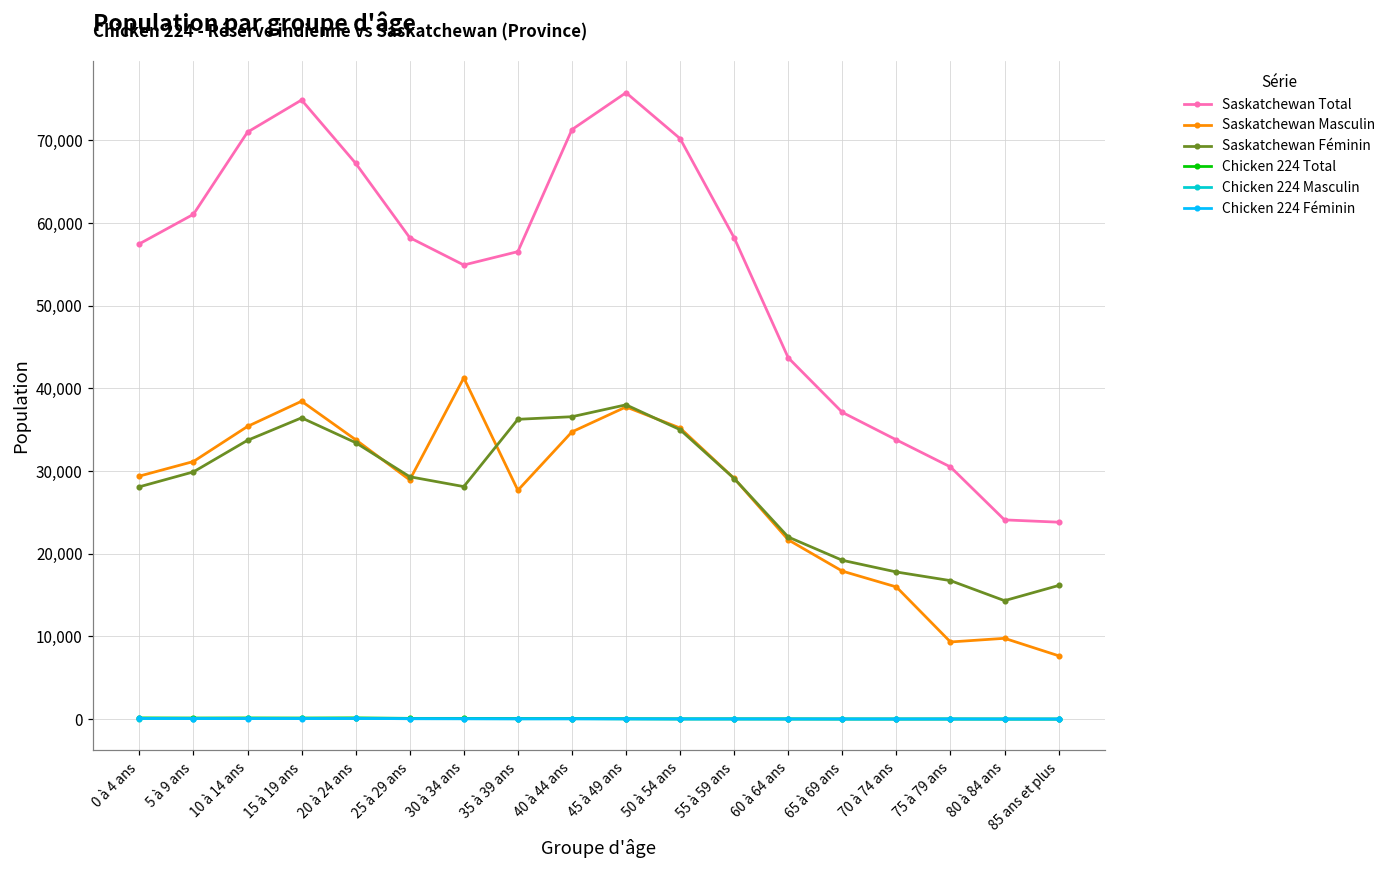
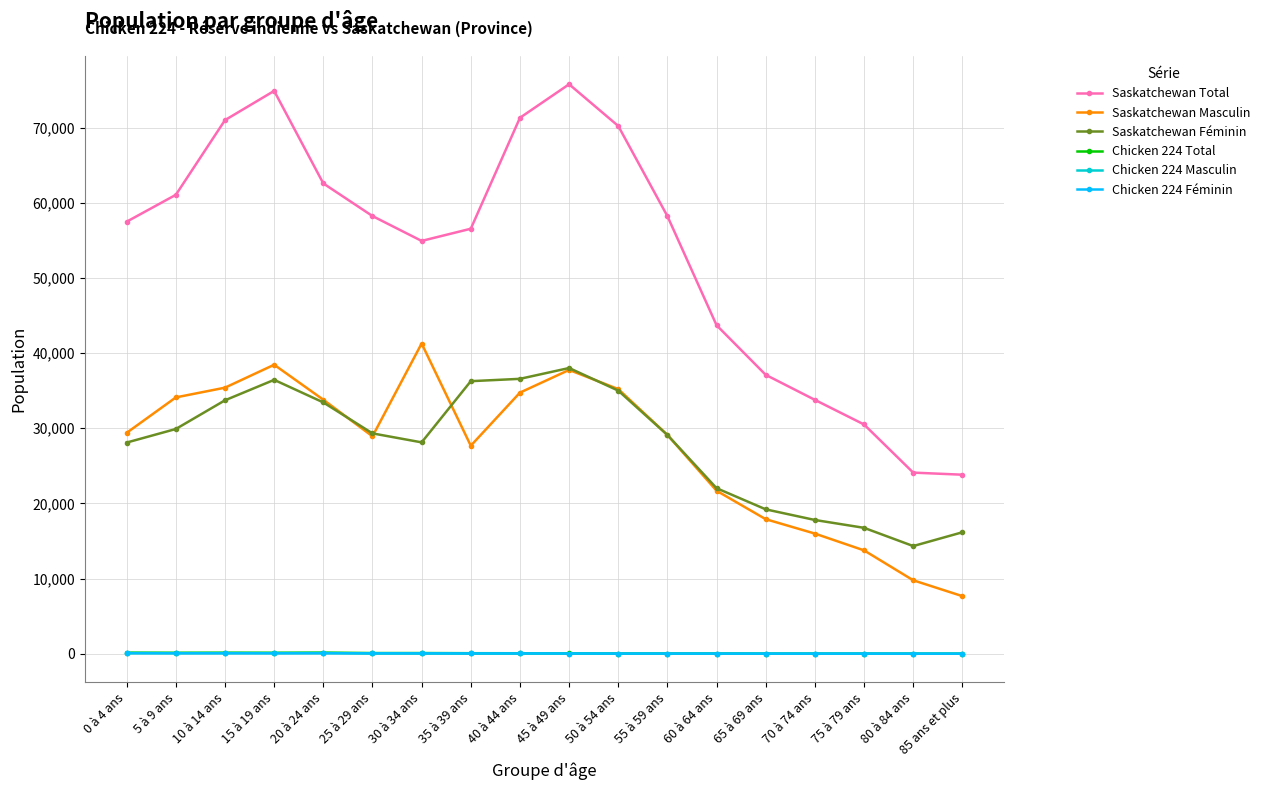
  {
    "Saskatchewan Total": {
      "0 à 4 ans": "57,000",
      "5 à 9 ans": "61,000",
      "10 à 14 ans": "71,000",
      "15 à 19 ans": "75,000",
-     "20 à 24 ans": "67,000",
+     "20 à 24 ans": "63,000",
      "25 à 29 ans": "58,000",
      "30 à 34 ans": "55,000",
      "35 à 39 ans": "57,000",
      "40 à 44 ans": "71,000",
      "45 à 49 ans": "76,000",
      "50 à 54 ans": "70,000",
      "55 à 59 ans": "58,000",
      "60 à 64 ans": "44,000",
      "65 à 69 ans": "37,000",
      "70 à 74 ans": "34,000",
      "75 à 79 ans": "31,000",
      "80 à 84 ans": "24,000",
      "85 ans et plus": "24,000"
    },
    "Saskatchewan Masculin": {
      "0 à 4 ans": "29,000",
-     "5 à 9 ans": "31,000",
+     "5 à 9 ans": "34,000",
      "10 à 14 ans": "35,000",
      "15 à 19 ans": "38,000",
      "20 à 24 ans": "34,000",
      "25 à 29 ans": "29,000",
      "30 à 34 ans": "41,000",
      "35 à 39 ans": "28,000",
      "40 à 44 ans": "35,000",
      "60 à 64 ans": "22,000",
      "65 à 69 ans": "18,000",
      "70 à 74 ans": "16,000",
-     "75 à 79 ans": "9,000",
+     "75 à 79 ans": "14,000",
      "80 à 84 ans": "10,000",
      "85 ans et plus": "8,000"
    },
    "Saskatchewan Féminin": {
      "0 à 4 ans": "28,000",
      "5 à 9 ans": "30,000",
      "10 à 14 ans": "34,000",
      "15 à 19 ans": "36,000",
      "20 à 24 ans": "33,000",
      "25 à 29 ans": "29,000",
      "30 à 34 ans": "28,000",
      "35 à 39 ans": "36,000",
      "40 à 44 ans": "37,000",
      "60 à 64 ans": "22,000",
      "65 à 69 ans": "19,000",
      "70 à 74 ans": "18,000",
      "75 à 79 ans": "17,000",
      "80 à 84 ans": "14,000",
      "85 ans et plus": "16,000"
    }
  }
